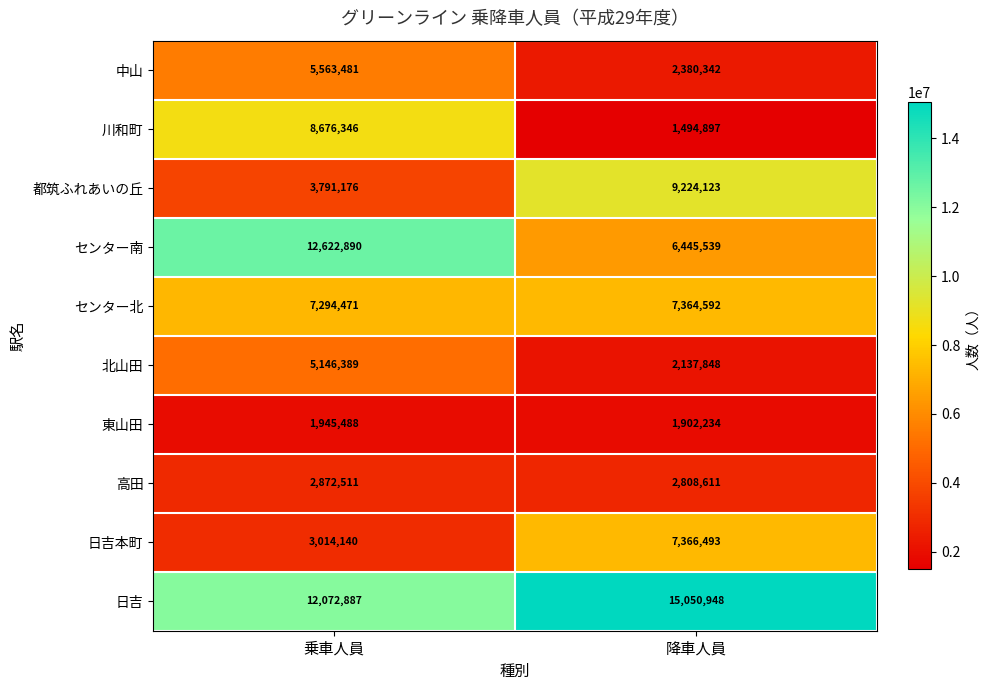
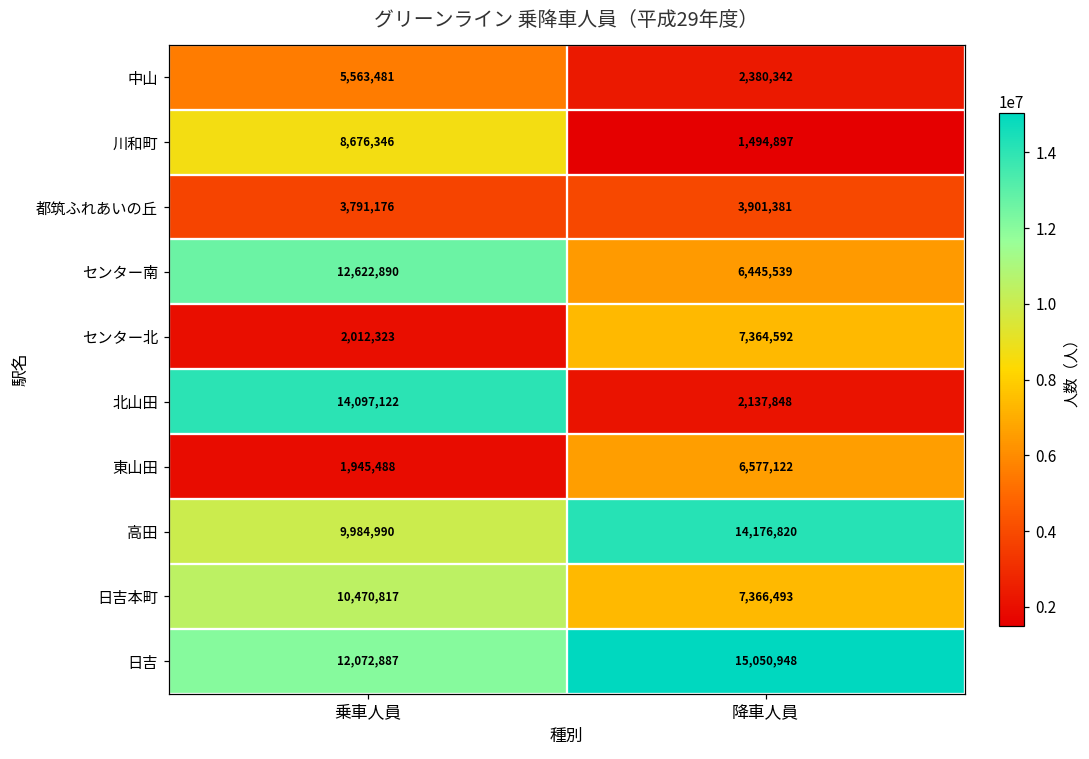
  {
    "中山": {
      "乗車人員": "5,563,481",
      "降車人員": "2,380,342"
    },
    "川和町": {
      "乗車人員": "8,676,346",
      "降車人員": "1,494,897"
    },
    "都筑ふれあいの丘": {
      "乗車人員": "3,791,176",
-     "降車人員": "9,224,123"
+     "降車人員": "3,901,381"
    },
    "センター南": {
      "乗車人員": "12,622,890",
      "降車人員": "6,445,539"
    },
    "センター北": {
-     "乗車人員": "7,294,471",
+     "乗車人員": "2,012,323",
      "降車人員": "7,364,592"
    },
    "北山田": {
-     "乗車人員": "5,146,389",
+     "乗車人員": "14,097,122",
      "降車人員": "2,137,848"
    },
    "東山田": {
      "乗車人員": "1,945,488",
-     "降車人員": "1,902,234"
+     "降車人員": "6,577,122"
    },
    "高田": {
-     "乗車人員": "2,872,511",
-     "降車人員": "2,808,611"
+     "乗車人員": "9,984,990",
+     "降車人員": "14,176,820"
    },
    "日吉本町": {
-     "乗車人員": "3,014,140",
+     "乗車人員": "10,470,817",
      "降車人員": "7,366,493"
    },
    "日吉": {
      "乗車人員": "12,072,887",
      "降車人員": "15,050,948"
    }
  }
